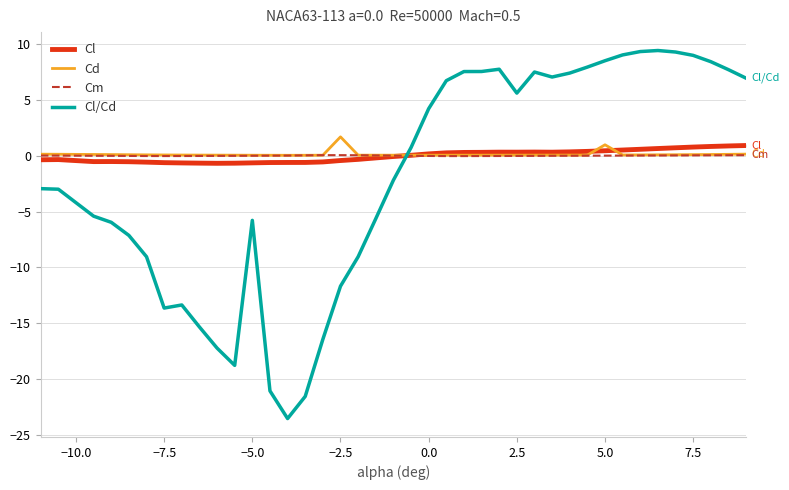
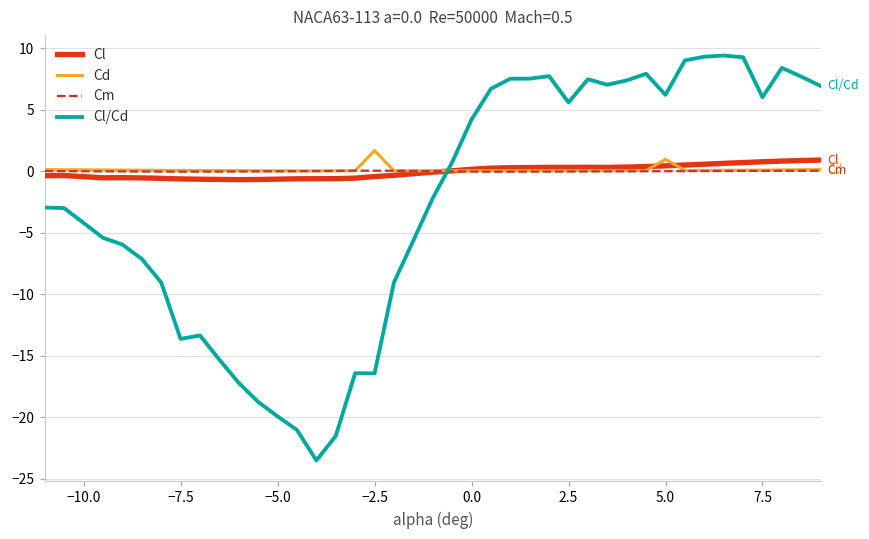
  {
    "Cd": {
      "−2.5": 1.7,
      "5.0": 1.0
    },
    "Cl/Cd": {
      "−7.5": -13.6,
-     "−5.0": -5.8,
-     "−2.5": -11.7,
+     "−5.0": -19.9,
+     "−2.5": -16.4,
      "0.0": 4.2,
      "2.5": 5.6,
-     "5.0": 8.5,
-     "7.5": 9.0
+     "5.0": 6.2,
+     "7.5": 6.0
    }
  }
